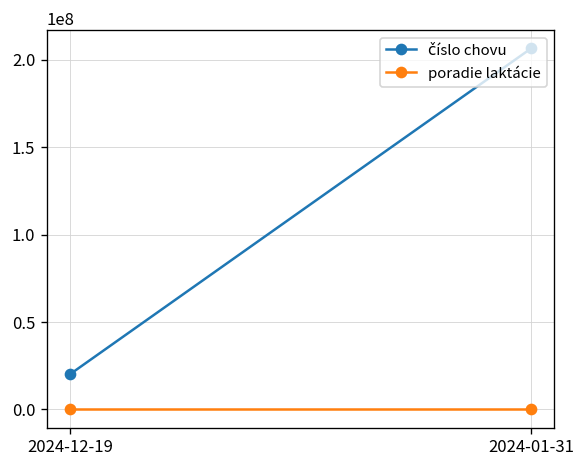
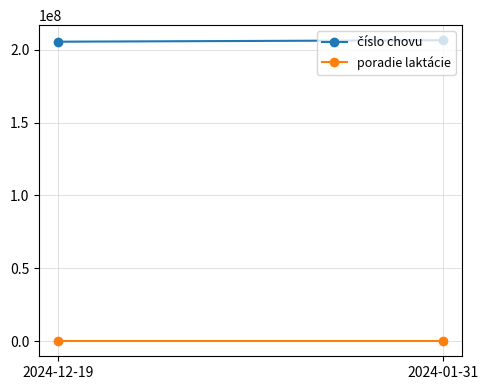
  {
    "číslo chovu": {
-     "2024-12-19": 20000000
+     "2024-12-19": 206000000
    },
    "poradie laktácie": {
      "2024-12-19": 0,
      "2024-01-31": 0
    }
  }
